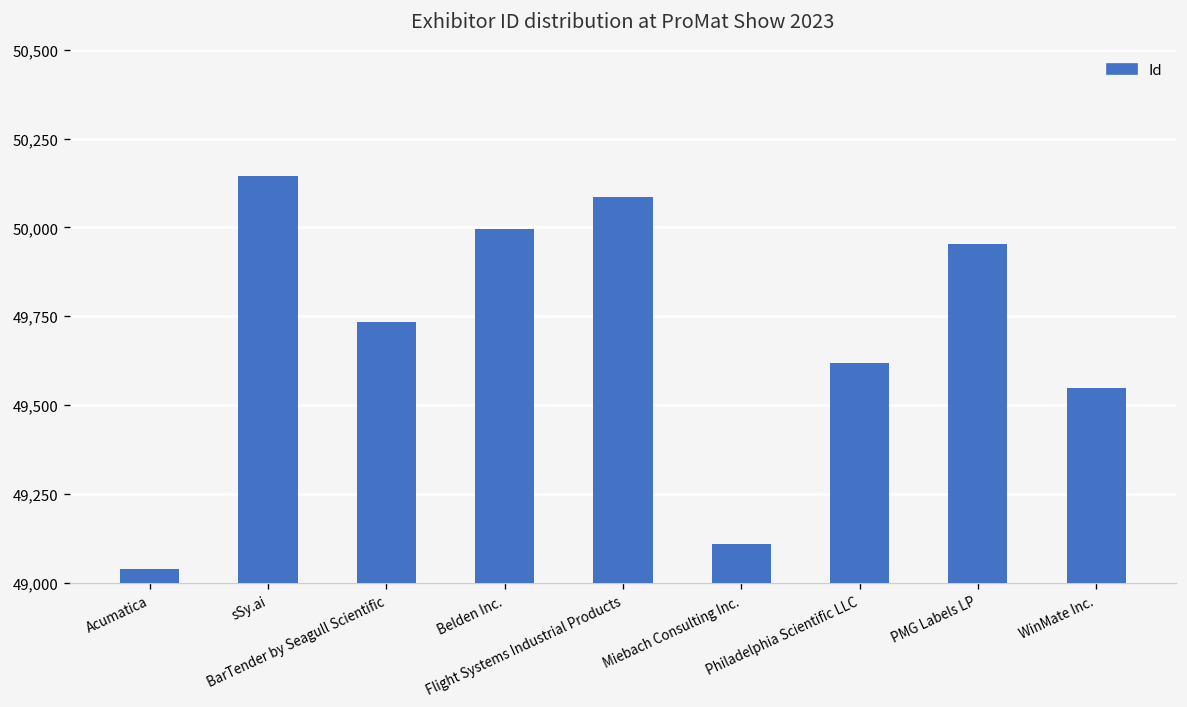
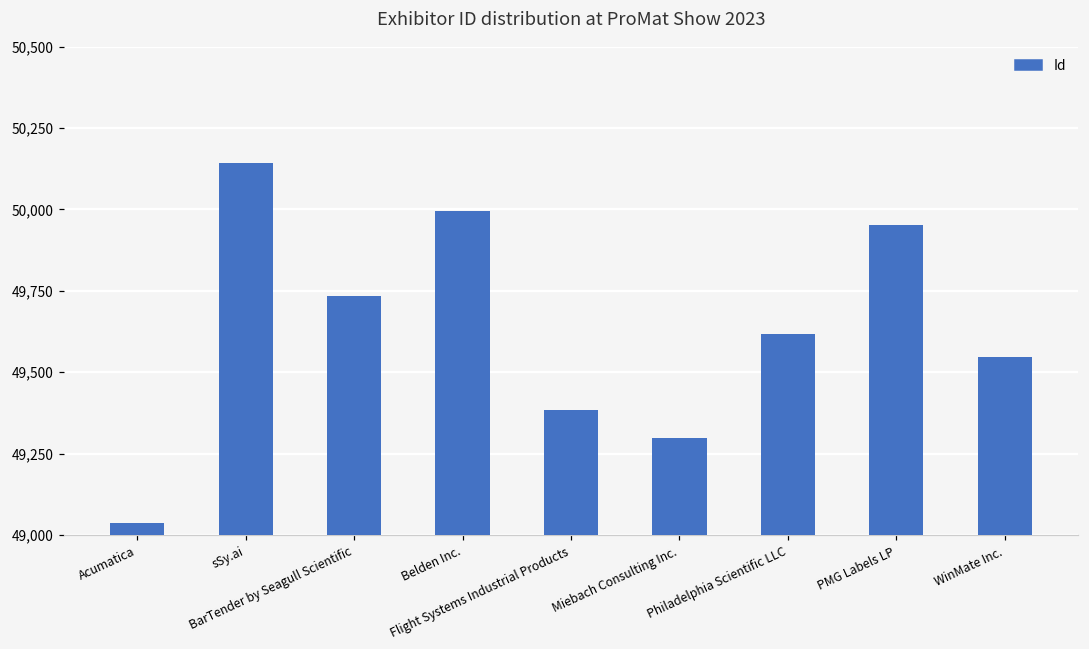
  {
    "Acumatica": "49,040",
    "sSy.ai": "50,140",
    "BarTender by Seagull Scientific": "49,730",
    "Belden Inc.": "50,000",
-   "Flight Systems Industrial Products": "50,090",
-   "Miebach Consulting Inc.": "49,110",
+   "Flight Systems Industrial Products": "49,380",
+   "Miebach Consulting Inc.": "49,300",
    "Philadelphia Scientific LLC": "49,620",
    "PMG Labels LP": "49,950",
    "WinMate Inc.": "49,550"
  }
